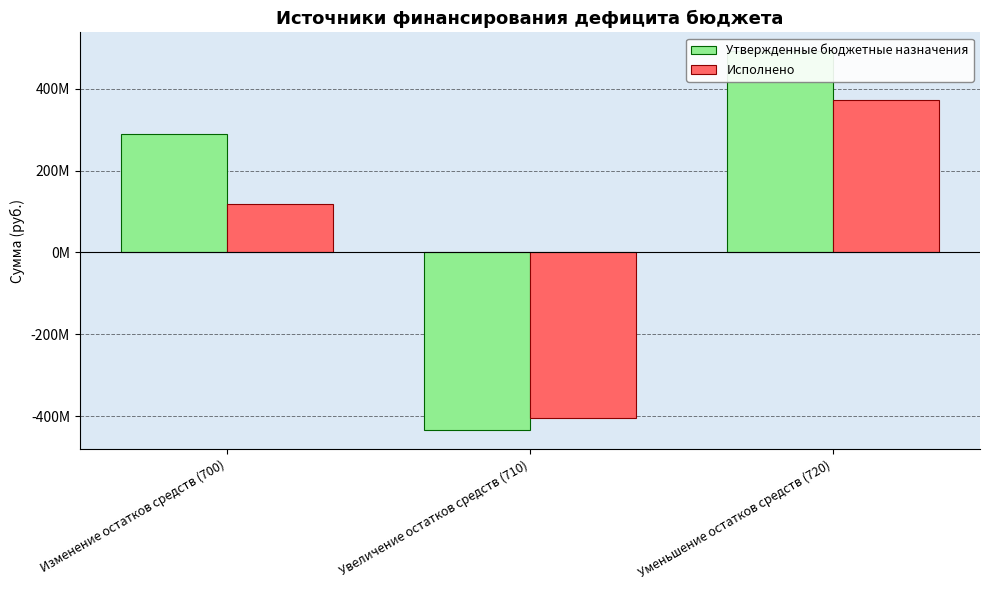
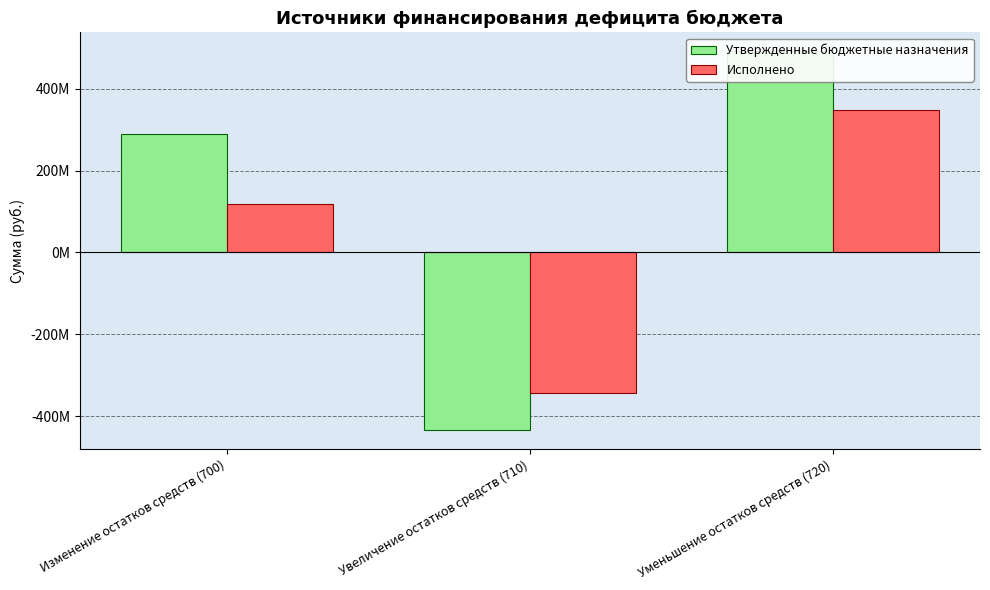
  {
    "Утвержденные бюджетные назначения": {
      "Изменение остатков средств (700)": 290000000,
      "Увеличение остатков средств (710)": -430000000
    },
    "Исполнено": {
      "Изменение остатков средств (700)": 120000000,
-     "Увеличение остатков средств (710)": -400000000,
-     "Уменьшение остатков средств (720)": 370000000
+     "Увеличение остатков средств (710)": -340000000,
+     "Уменьшение остатков средств (720)": 350000000
    }
  }
